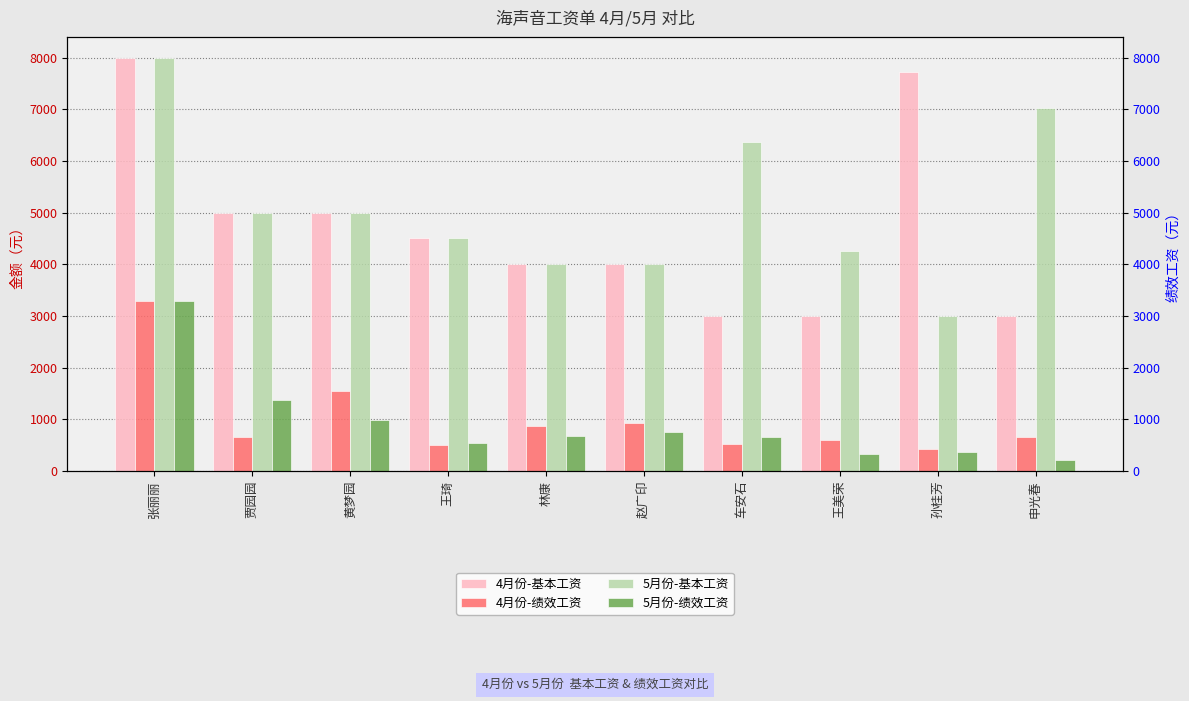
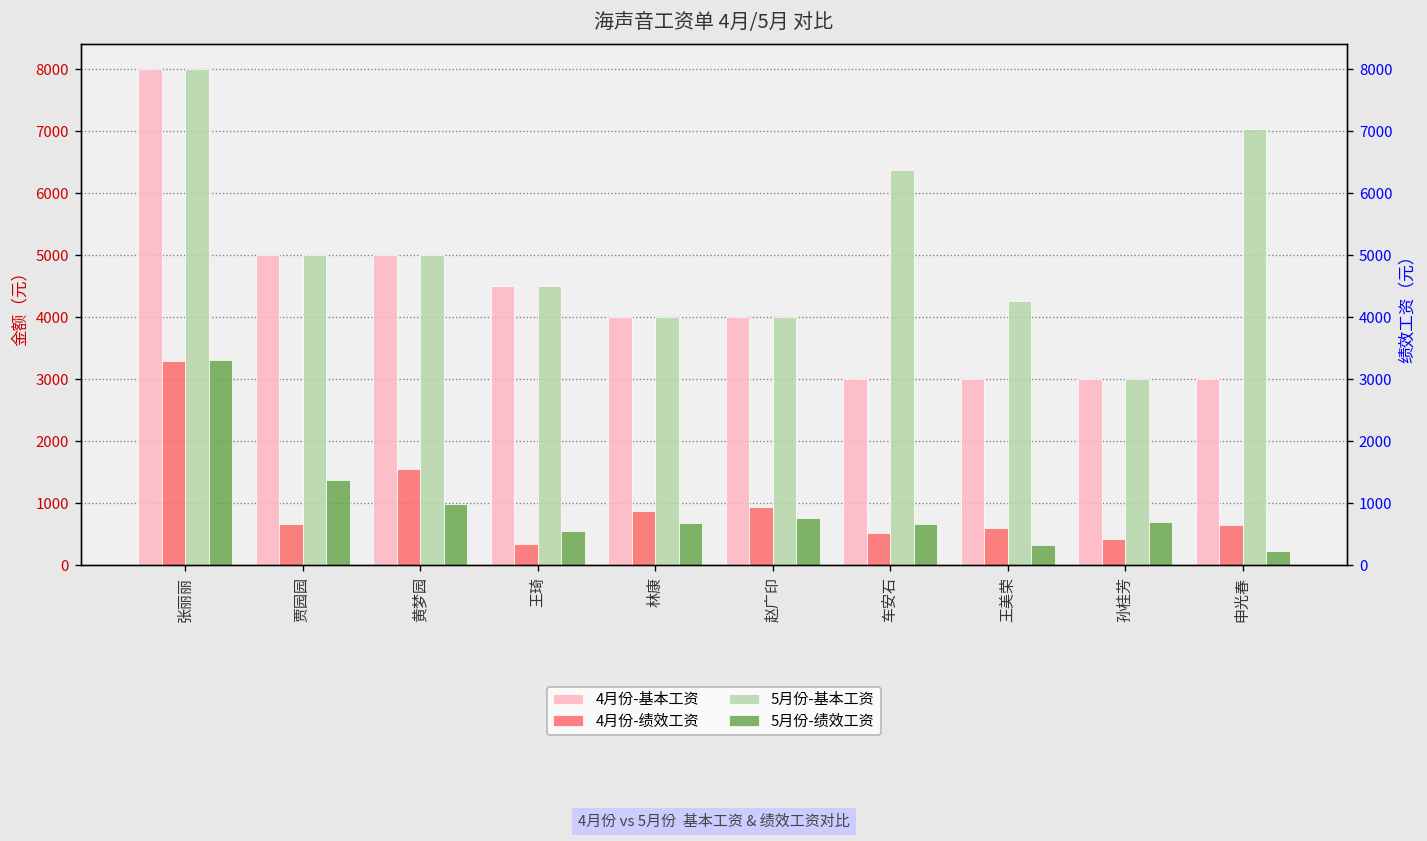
  {
    "4月份-基本工资": {
      "张丽丽": 8000,
      "贾园园": 5000,
      "黄梦园": 5000,
      "王琦": 4500,
      "林康": 4000,
      "赵广印": 4000,
      "车安石": 3000,
      "王美荣": 3000,
-     "孙桂芳": 7700,
+     "孙桂芳": 3000,
      "申光春": 3000
    },
    "4月份-绩效工资": {
      "张丽丽": 3300,
      "贾园园": 700,
      "黄梦园": 1500,
-     "王琦": 500,
+     "王琦": 300,
      "林康": 900,
      "赵广印": 900,
      "车安石": 500,
      "王美荣": 600,
      "孙桂芳": 400,
      "申光春": 700
    },
    "5月份-基本工资": {
      "张丽丽": 8000,
      "贾园园": 5000,
      "黄梦园": 5000,
      "王琦": 4500,
      "林康": 4000,
      "赵广印": 4000,
      "车安石": 6400,
      "王美荣": 4300,
      "孙桂芳": 3000,
      "申光春": 7000
    },
    "5月份-绩效工资": {
      "张丽丽": 3300,
      "贾园园": 1400,
      "黄梦园": 1000,
      "王琦": 500,
      "林康": 700,
      "赵广印": 800,
      "车安石": 700,
      "王美荣": 300,
-     "孙桂芳": 400,
+     "孙桂芳": 700,
      "申光春": 200
    }
  }
